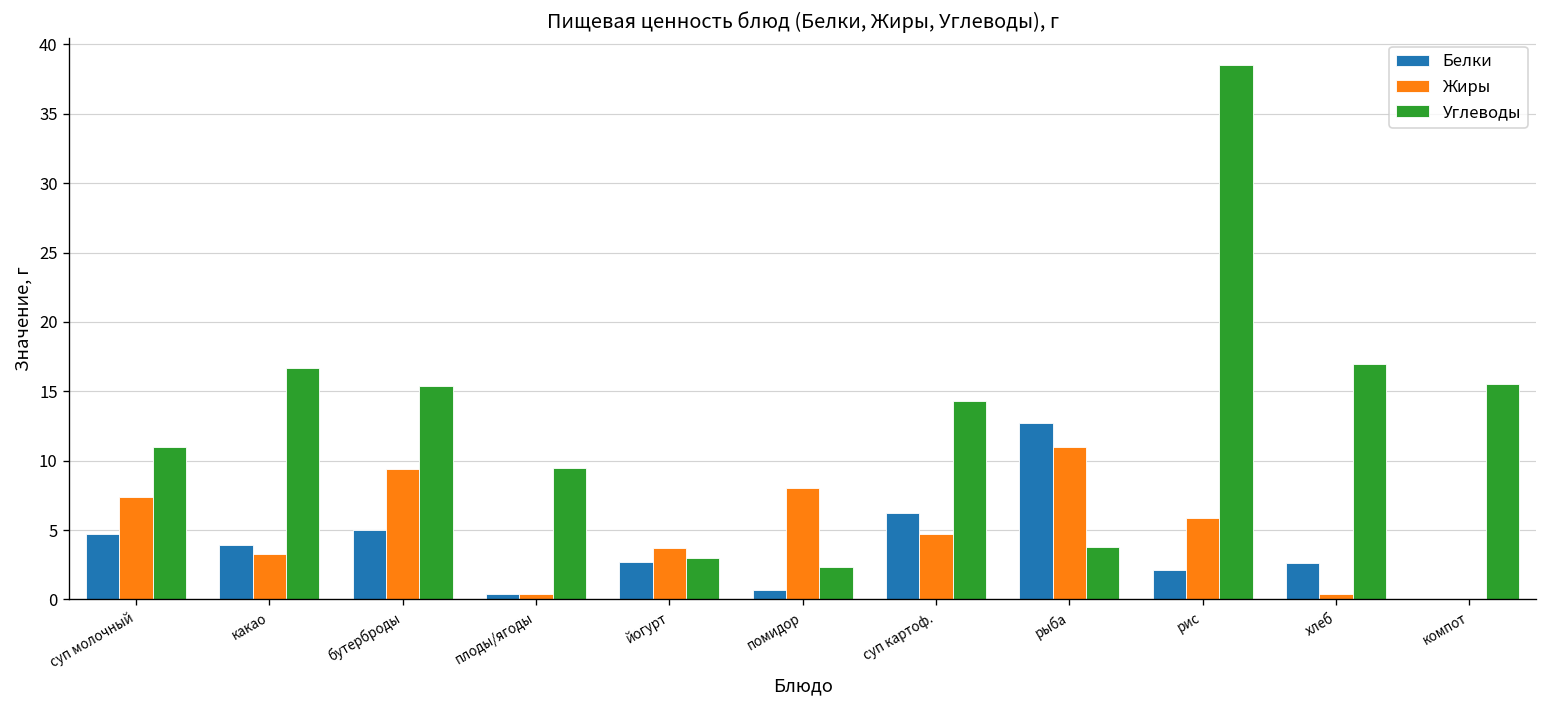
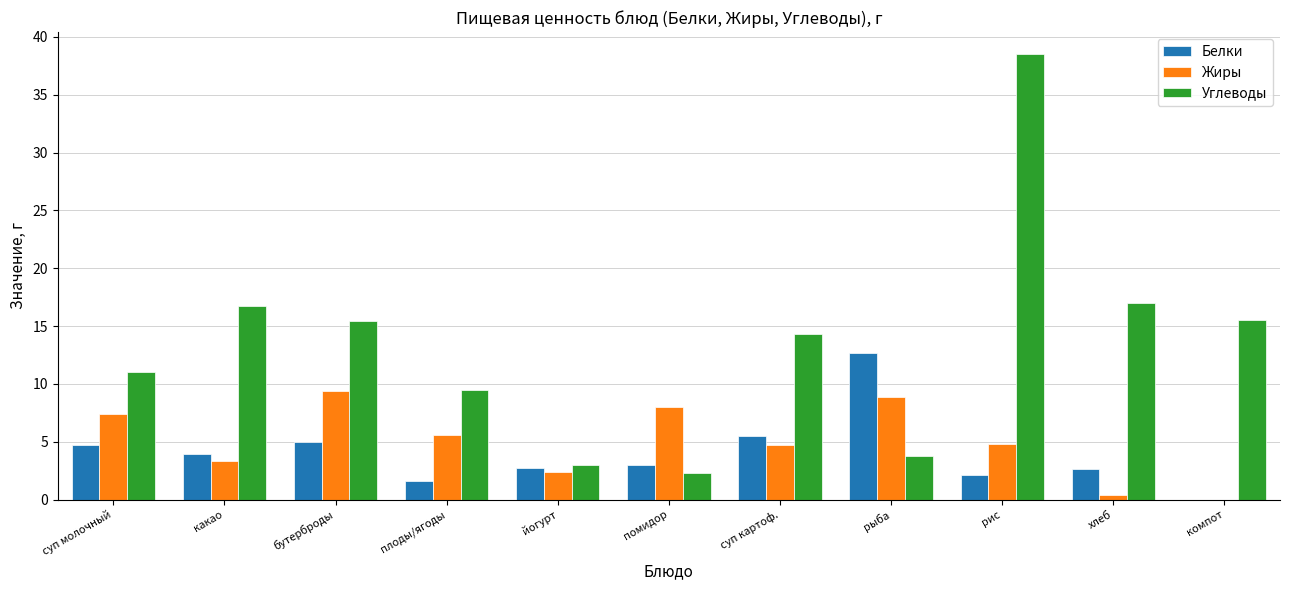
  {
    "Белки": {
      "суп молочный": 4.7,
      "какао": 3.9,
      "бутерброды": 5.0,
-     "плоды/ягоды": 0.4,
+     "плоды/ягоды": 1.6,
      "йогурт": 2.7,
-     "помидор": 0.7,
-     "суп картоф.": 6.2,
+     "помидор": 3.0,
+     "суп картоф.": 5.5,
      "рыба": 12.7,
      "рис": 2.1,
      "хлеб": 2.6,
      "компот": 0.0
    },
    "Жиры": {
      "суп молочный": 7.4,
      "какао": 3.3,
      "бутерброды": 9.4,
-     "плоды/ягоды": 0.4,
-     "йогурт": 3.7,
+     "плоды/ягоды": 5.6,
+     "йогурт": 2.4,
      "помидор": 8.0,
      "суп картоф.": 4.7,
-     "рыба": 11.0,
-     "рис": 5.9,
+     "рыба": 8.9,
+     "рис": 4.8,
      "хлеб": 0.4,
      "компот": 0.0
    },
    "Углеводы": {
      "суп молочный": 11.0,
      "какао": 16.7,
      "бутерброды": 15.4,
      "плоды/ягоды": 9.5,
      "йогурт": 3.0,
      "помидор": 2.3,
      "суп картоф.": 14.3,
      "рыба": 3.8,
      "рис": 38.5,
      "хлеб": 17.0,
      "компот": 15.5
    }
  }
